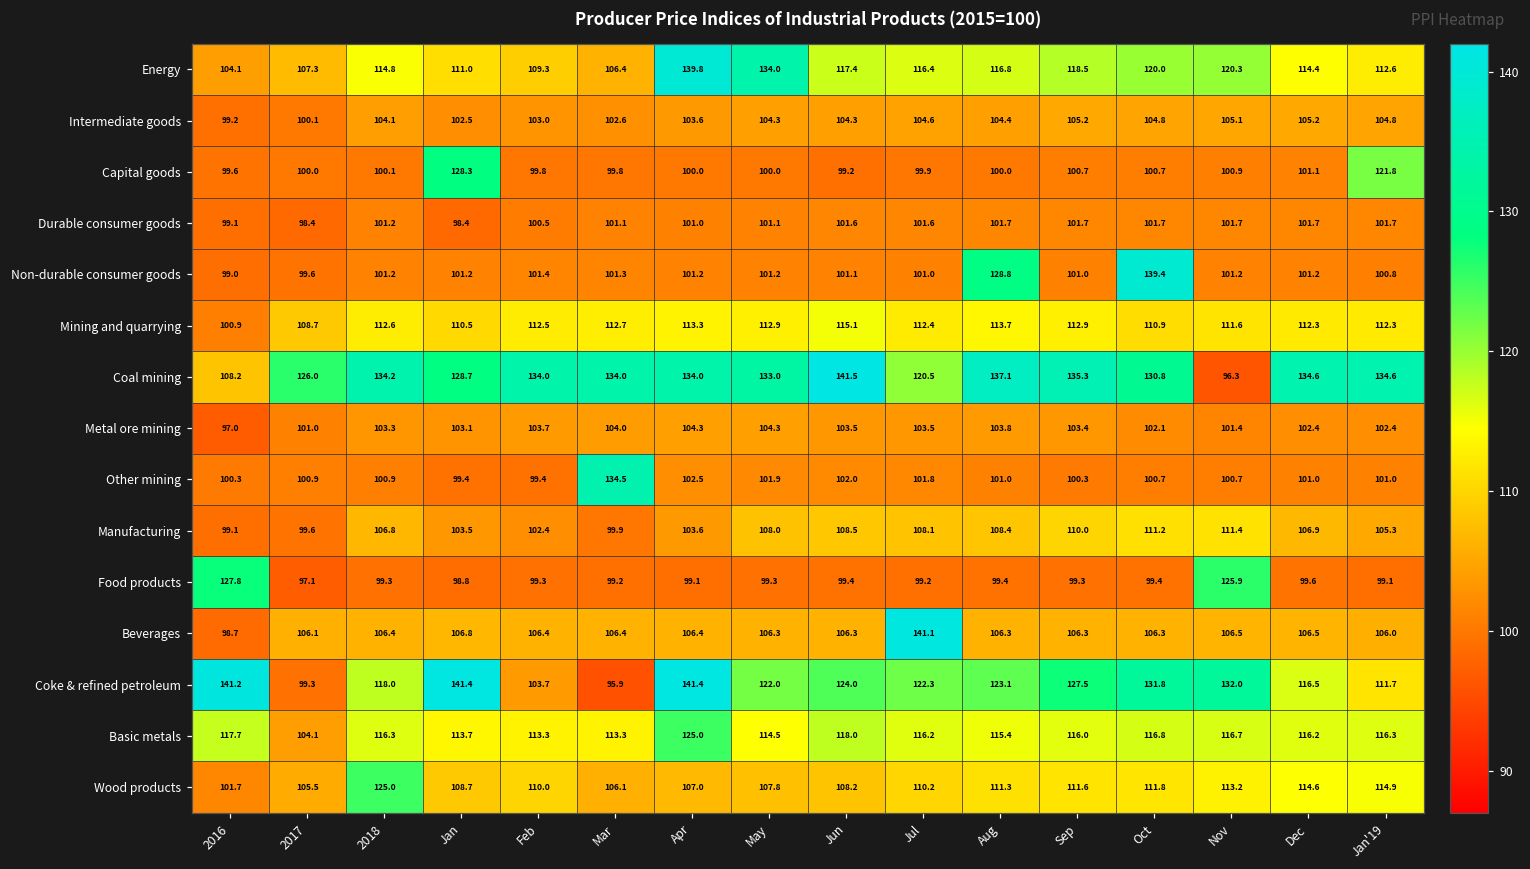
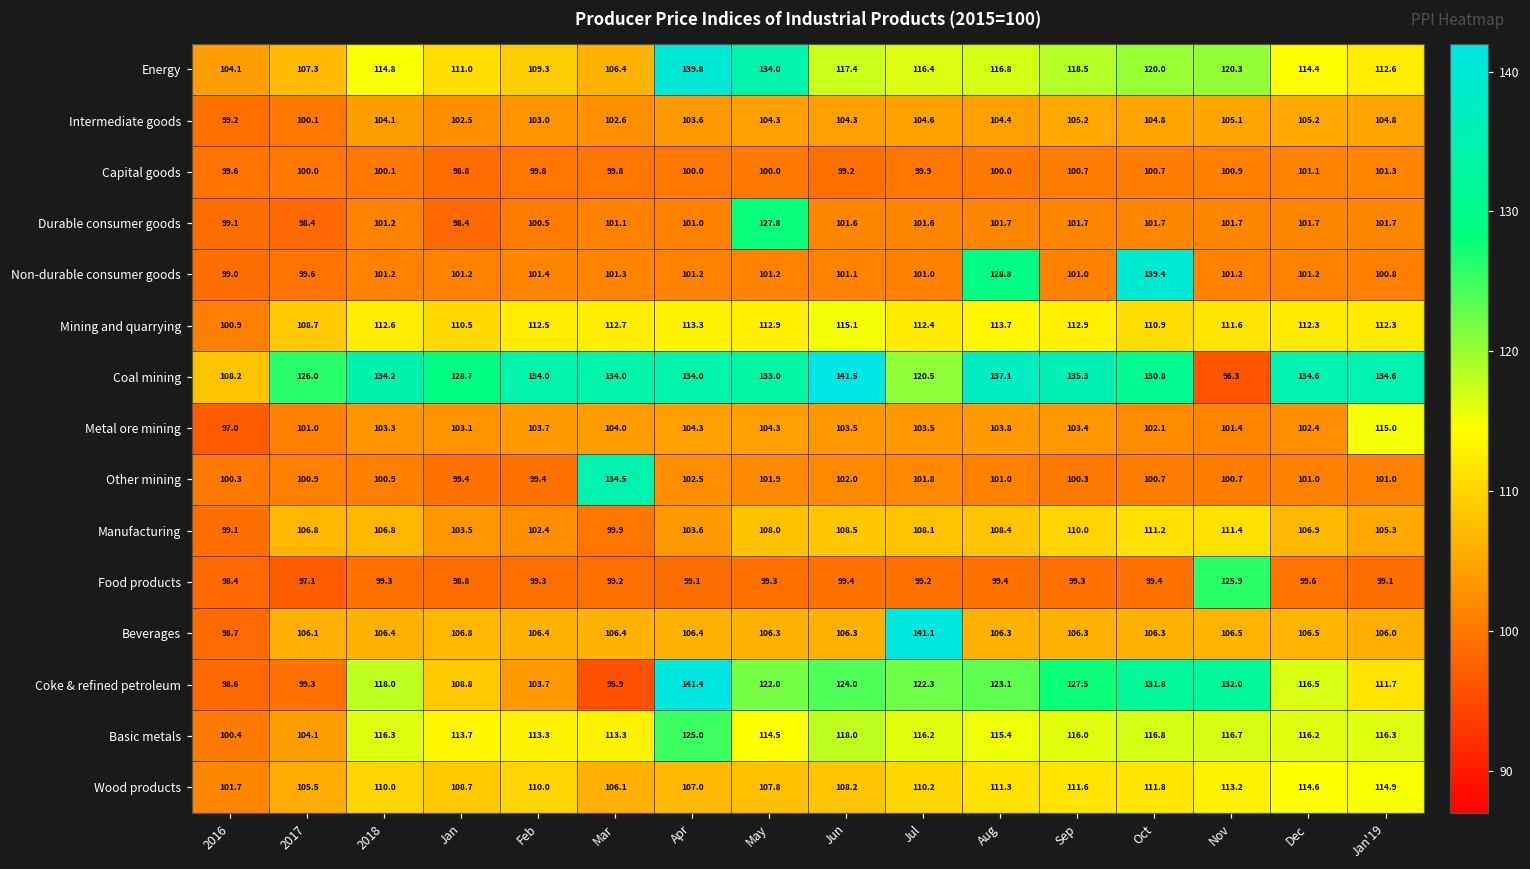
  {
    "Capital goods": {
      "2016": 99.6,
      "2017": 100.0,
      "2018": 100.1,
-     "Jan": 128.3,
+     "Jan": 98.8,
      "Feb": 99.8,
      "Mar": 99.8,
      "Apr": 100.0,
      "May": 100.0,
      "Jun": 99.2,
      "Jul": 99.9,
      "Aug": 100.0,
      "Sep": 100.7,
      "Oct": 100.7,
      "Nov": 100.9,
      "Dec": 101.1,
-     "Jan'19": 121.8
+     "Jan'19": 101.3
    },
    "Durable consumer goods": {
      "2016": 99.1,
      "2017": 98.4,
      "2018": 101.2,
      "Jan": 98.4,
      "Feb": 100.5,
      "Mar": 101.1,
      "Apr": 101.0,
-     "May": 101.1,
+     "May": 127.8,
      "Jun": 101.6,
      "Jul": 101.6,
      "Aug": 101.7,
      "Sep": 101.7,
      "Oct": 101.7,
      "Nov": 101.7,
      "Dec": 101.7,
      "Jan'19": 101.7
    },
    "Metal ore mining": {
      "2016": 97.0,
      "2017": 101.0,
      "2018": 103.3,
      "Jan": 103.1,
      "Feb": 103.7,
      "Mar": 104.0,
      "Apr": 104.3,
      "May": 104.3,
      "Jun": 103.5,
      "Jul": 103.5,
      "Aug": 103.8,
      "Sep": 103.4,
      "Oct": 102.1,
      "Nov": 101.4,
      "Dec": 102.4,
-     "Jan'19": 102.4
+     "Jan'19": 115.0
    },
    "Manufacturing": {
      "2016": 99.1,
-     "2017": 99.6,
+     "2017": 106.8,
      "2018": 106.8,
      "Jan": 103.5,
      "Feb": 102.4,
      "Mar": 99.9,
      "Apr": 103.6,
      "May": 108.0,
      "Jun": 108.5,
      "Jul": 108.1,
      "Aug": 108.4,
      "Sep": 110.0,
      "Oct": 111.2,
      "Nov": 111.4,
      "Dec": 106.9,
      "Jan'19": 105.3
    },
    "Food products": {
-     "2016": 127.8,
+     "2016": 98.4,
      "2017": 97.1,
      "2018": 99.3,
      "Jan": 98.8,
      "Feb": 99.3,
      "Mar": 99.2,
      "Apr": 99.1,
      "May": 99.3,
      "Jun": 99.4,
      "Jul": 99.2,
      "Aug": 99.4,
      "Sep": 99.3,
      "Oct": 99.4,
      "Nov": 125.9,
      "Dec": 99.6,
      "Jan'19": 99.1
    },
    "Coke & refined petroleum": {
-     "2016": 141.2,
+     "2016": 98.6,
      "2017": 99.3,
      "2018": 118.0,
-     "Jan": 141.4,
+     "Jan": 108.8,
      "Feb": 103.7,
      "Mar": 95.9,
      "Apr": 141.4,
      "May": 122.0,
      "Jun": 124.0,
      "Jul": 122.3,
      "Aug": 123.1,
      "Sep": 127.5,
      "Oct": 131.8,
      "Nov": 132.0,
      "Dec": 116.5,
      "Jan'19": 111.7
    },
    "Basic metals": {
-     "2016": 117.7,
+     "2016": 100.4,
      "2017": 104.1,
      "2018": 116.3,
      "Jan": 113.7,
      "Feb": 113.3,
      "Mar": 113.3,
      "Apr": 125.0,
      "May": 114.5,
      "Jun": 118.0,
      "Jul": 116.2,
      "Aug": 115.4,
      "Sep": 116.0,
      "Oct": 116.8,
      "Nov": 116.7,
      "Dec": 116.2,
      "Jan'19": 116.3
    },
    "Wood products": {
      "2016": 101.7,
      "2017": 105.5,
-     "2018": 125.0,
+     "2018": 110.0,
      "Jan": 108.7,
      "Feb": 110.0,
      "Mar": 106.1,
      "Apr": 107.0,
      "May": 107.8,
      "Jun": 108.2,
      "Jul": 110.2,
      "Aug": 111.3,
      "Sep": 111.6,
      "Oct": 111.8,
      "Nov": 113.2,
      "Dec": 114.6,
      "Jan'19": 114.9
    }
  }
